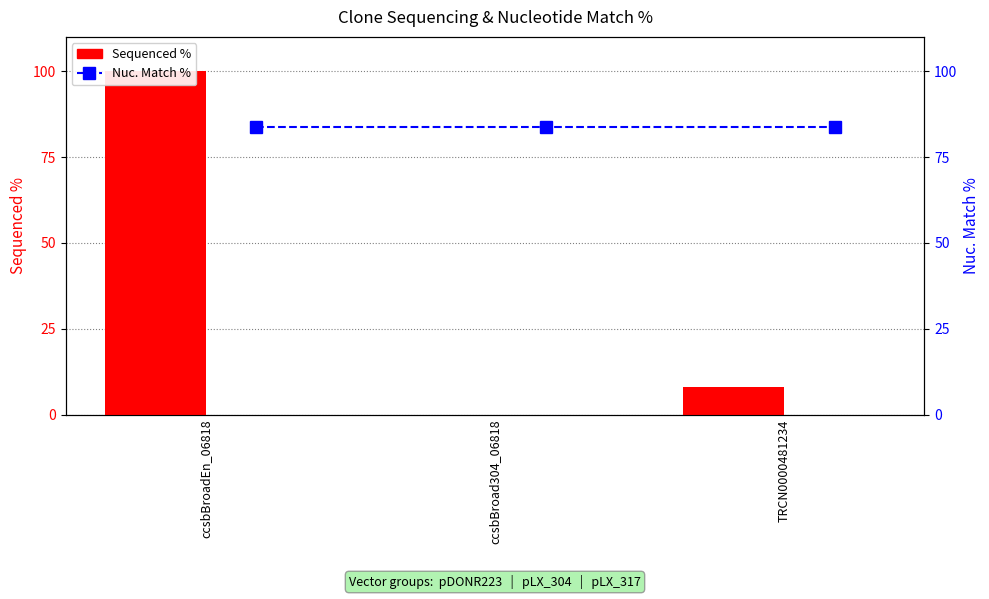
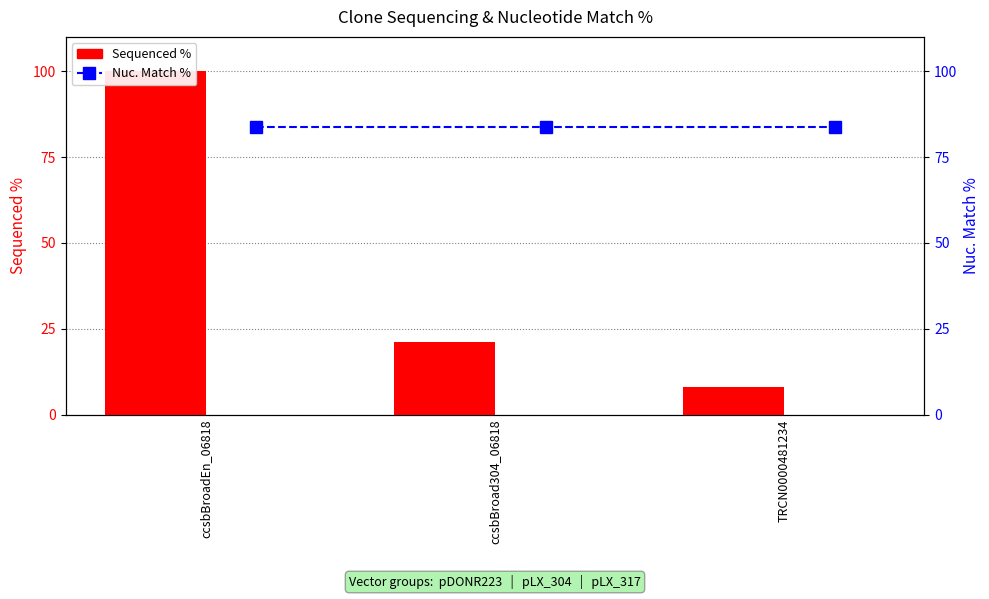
  {
    "Sequenced %": {
-     "ccsbBroad304_06818": 0,
+     "ccsbBroad304_06818": 21,
      "TRCN0000481234": 8
    },
    "Nuc. Match %": {
      "ccsbBroadEn_06818": 84,
      "ccsbBroad304_06818": 84,
      "TRCN0000481234": 84
    }
  }
